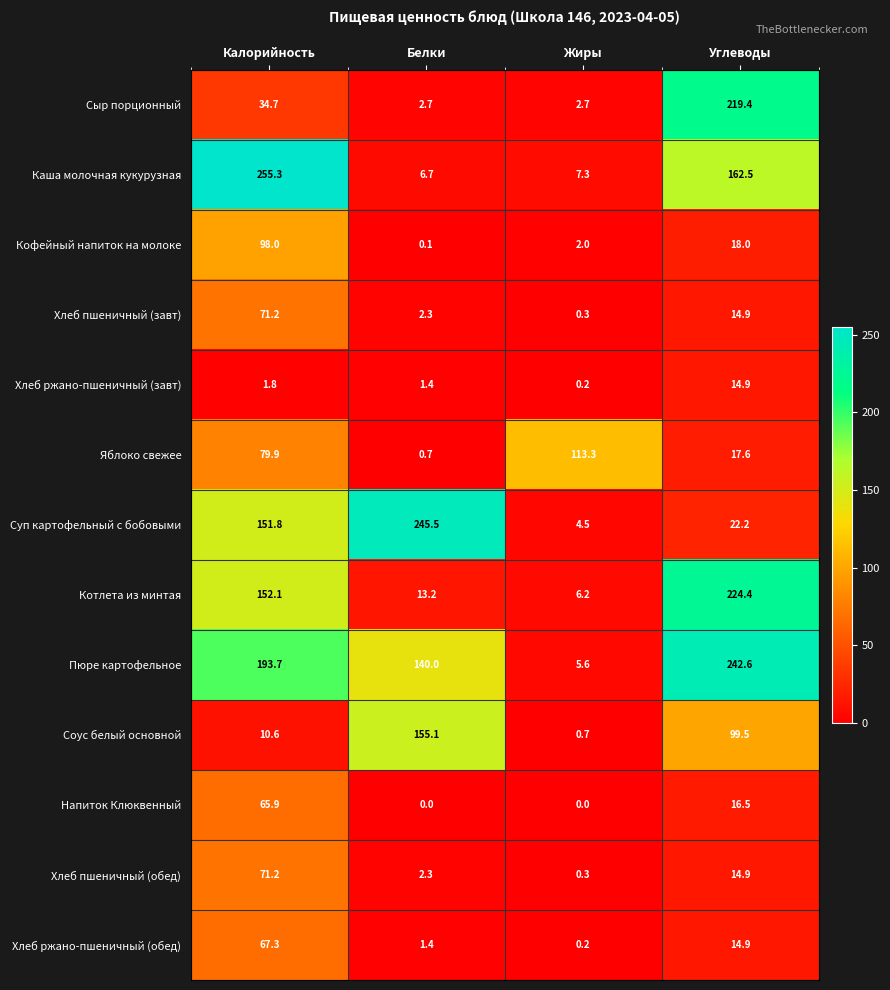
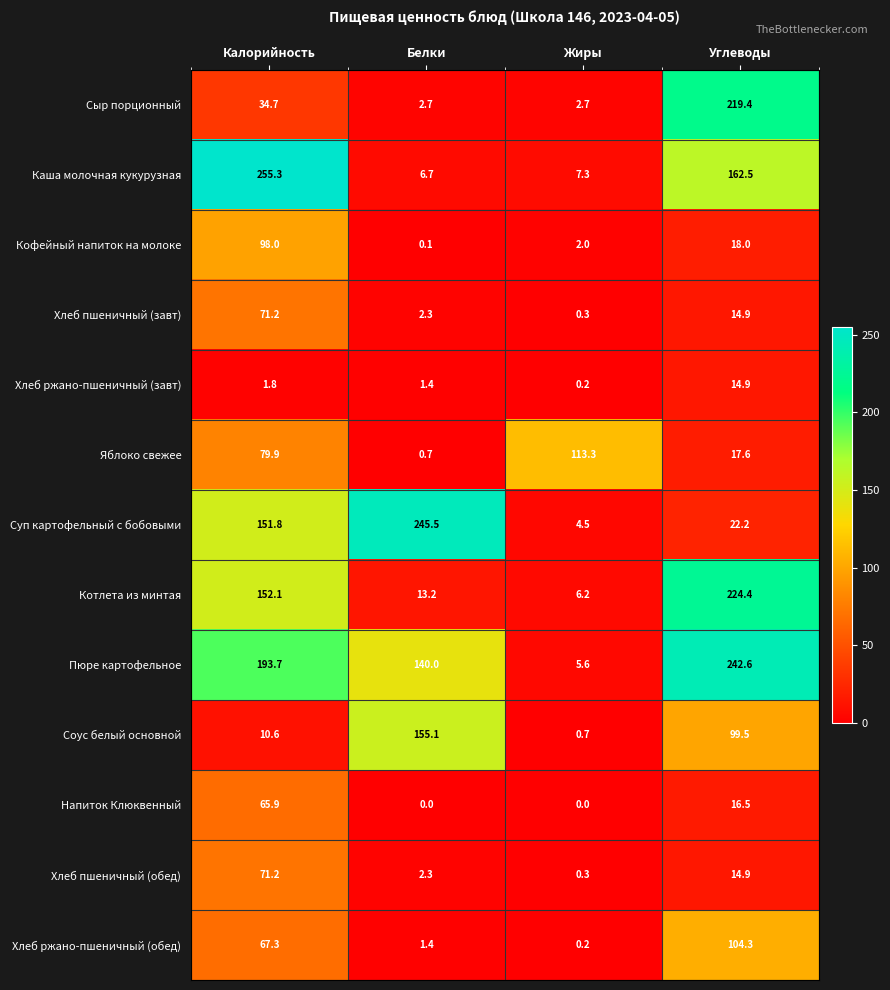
  {
    "Cыр порционный": {
      "Калорийность": 34.7,
      "Белки": 2.7,
      "Жиры": 2.7,
      "Углеводы": 219.4
    },
    "Каша молочная кукурузная": {
      "Калорийность": 255.3,
      "Белки": 6.7,
      "Жиры": 7.3,
      "Углеводы": 162.5
    },
    "Кофейный напиток на молоке": {
      "Калорийность": 98.0,
      "Белки": 0.1,
      "Жиры": 2.0,
      "Углеводы": 18.0
    },
    "Хлеб пшеничный (завт)": {
      "Калорийность": 71.2,
      "Белки": 2.3,
      "Жиры": 0.3,
      "Углеводы": 14.9
    },
    "Хлеб ржано-пшеничный (завт)": {
      "Калорийность": 1.8,
      "Белки": 1.4,
      "Жиры": 0.2,
      "Углеводы": 14.9
    },
    "Яблоко свежее": {
      "Калорийность": 79.9,
      "Белки": 0.7,
      "Жиры": 113.3,
      "Углеводы": 17.6
    },
    "Суп картофельный с бобовыми": {
      "Калорийность": 151.8,
      "Белки": 245.5,
      "Жиры": 4.5,
      "Углеводы": 22.2
    },
    "Котлета из минтая": {
      "Калорийность": 152.1,
      "Белки": 13.2,
      "Жиры": 6.2,
      "Углеводы": 224.4
    },
    "Пюре картофельное": {
      "Калорийность": 193.7,
      "Белки": 140.0,
      "Жиры": 5.6,
      "Углеводы": 242.6
    },
    "Соус белый основной": {
      "Калорийность": 10.6,
      "Белки": 155.1,
      "Жиры": 0.7,
      "Углеводы": 99.5
    },
    "Напиток Клюквенный": {
      "Калорийность": 65.9,
      "Белки": 0.0,
      "Жиры": 0.0,
      "Углеводы": 16.5
    },
    "Хлеб пшеничный (обед)": {
      "Калорийность": 71.2,
      "Белки": 2.3,
      "Жиры": 0.3,
      "Углеводы": 14.9
    },
    "Хлеб ржано-пшеничный (обед)": {
      "Калорийность": 67.3,
      "Белки": 1.4,
      "Жиры": 0.2,
-     "Углеводы": 14.9
+     "Углеводы": 104.3
    }
  }
